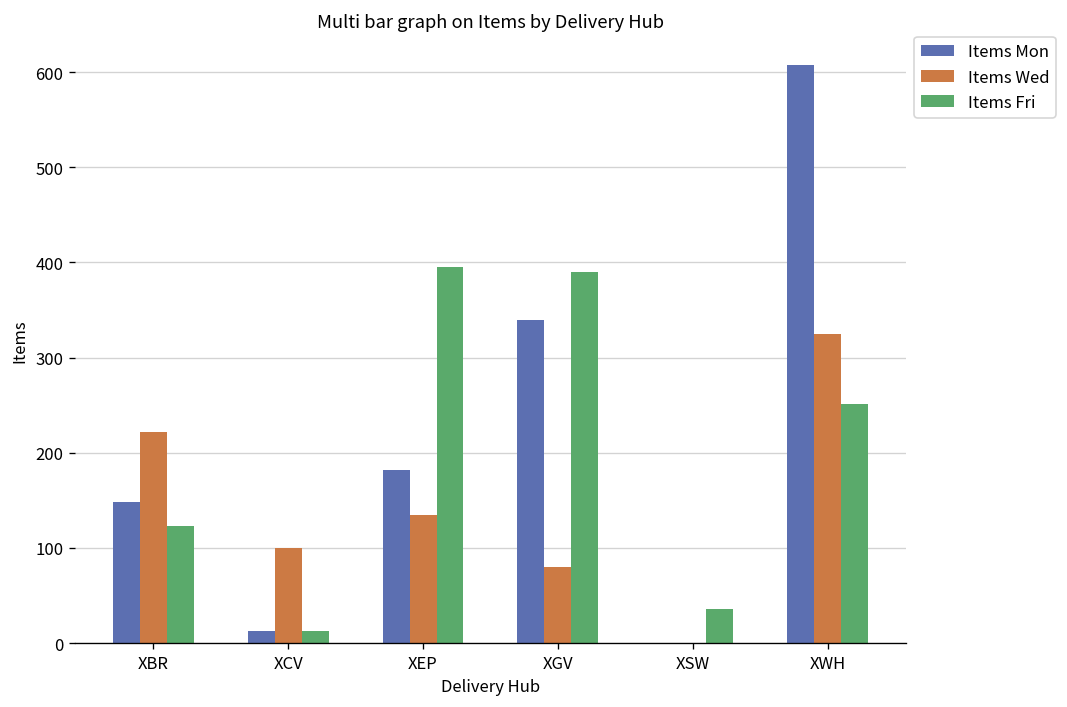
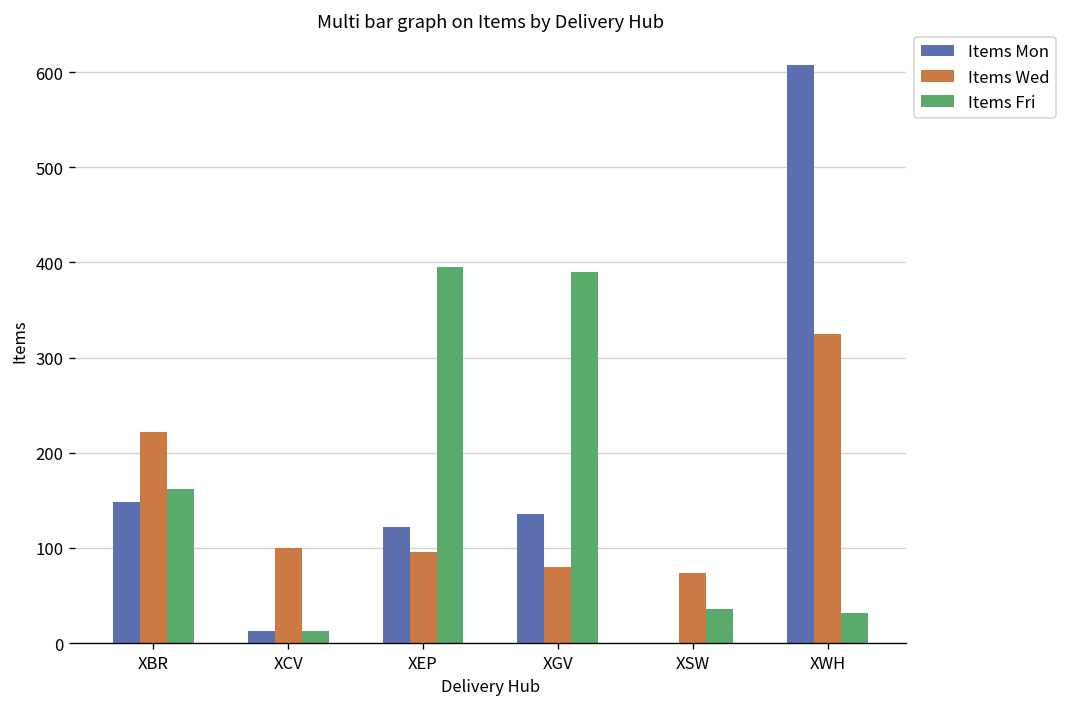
  {
    "Items Mon": {
      "XBR": 150,
      "XCV": 10,
-     "XEP": 180,
-     "XGV": 340,
+     "XEP": 120,
+     "XGV": 140,
      "XSW": 0,
      "XWH": 610
    },
    "Items Wed": {
      "XBR": 220,
      "XCV": 100,
-     "XEP": 140,
+     "XEP": 100,
      "XGV": 80,
-     "XSW": 0,
+     "XSW": 70,
      "XWH": 330
    },
    "Items Fri": {
-     "XBR": 120,
+     "XBR": 160,
      "XCV": 10,
      "XEP": 400,
      "XGV": 390,
      "XSW": 40,
-     "XWH": 250
+     "XWH": 30
    }
  }
